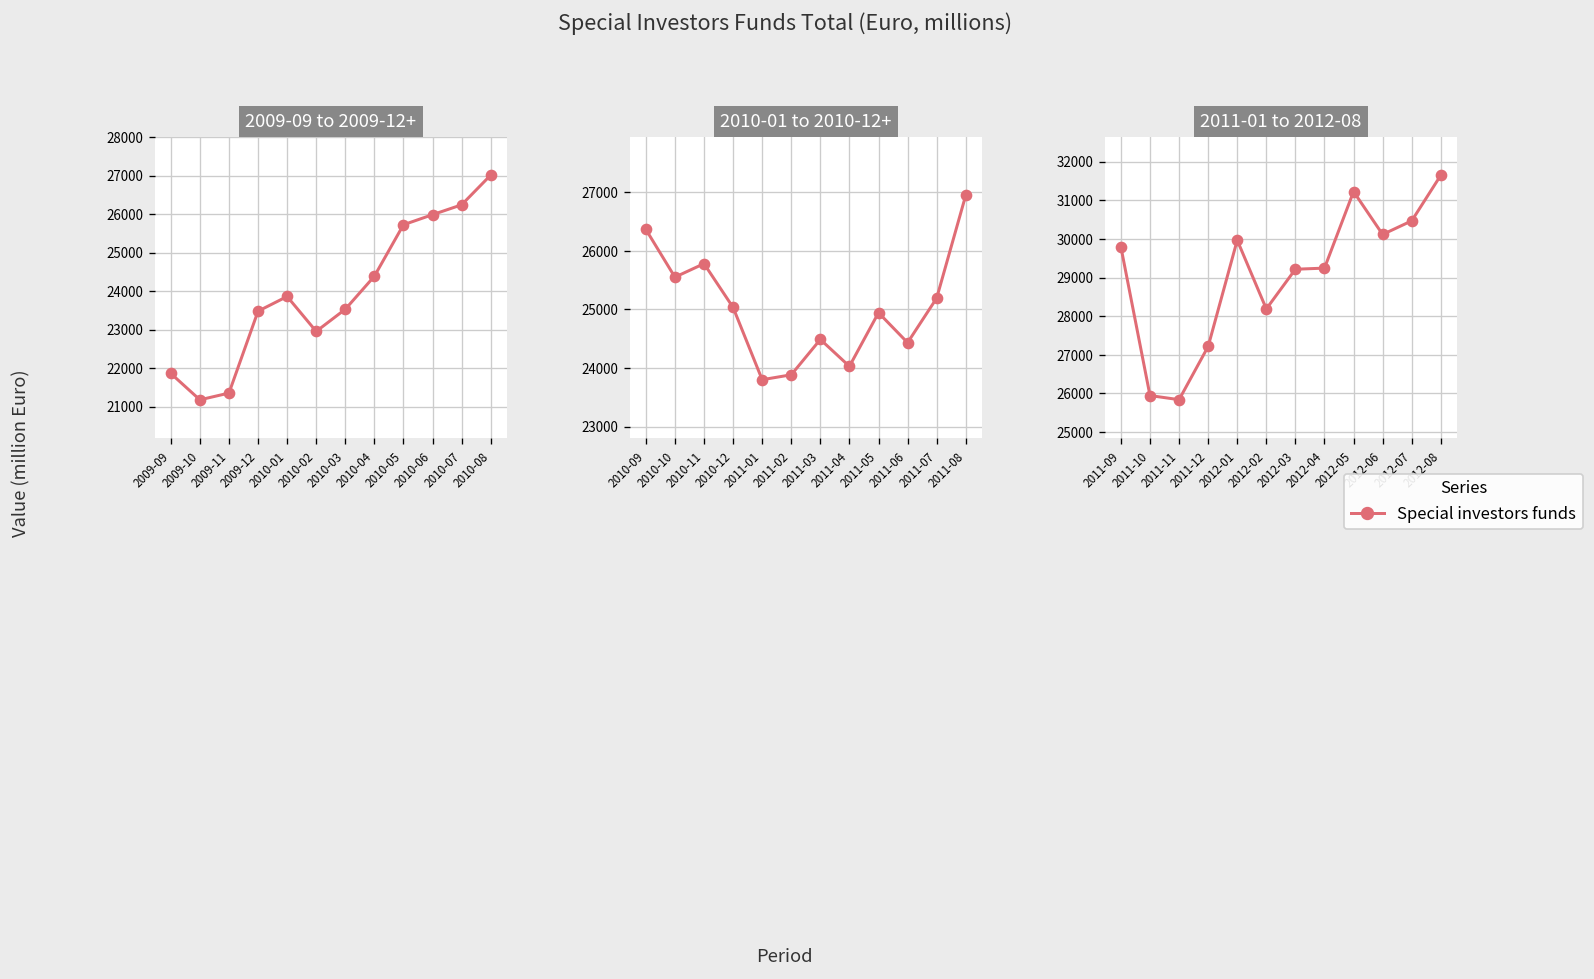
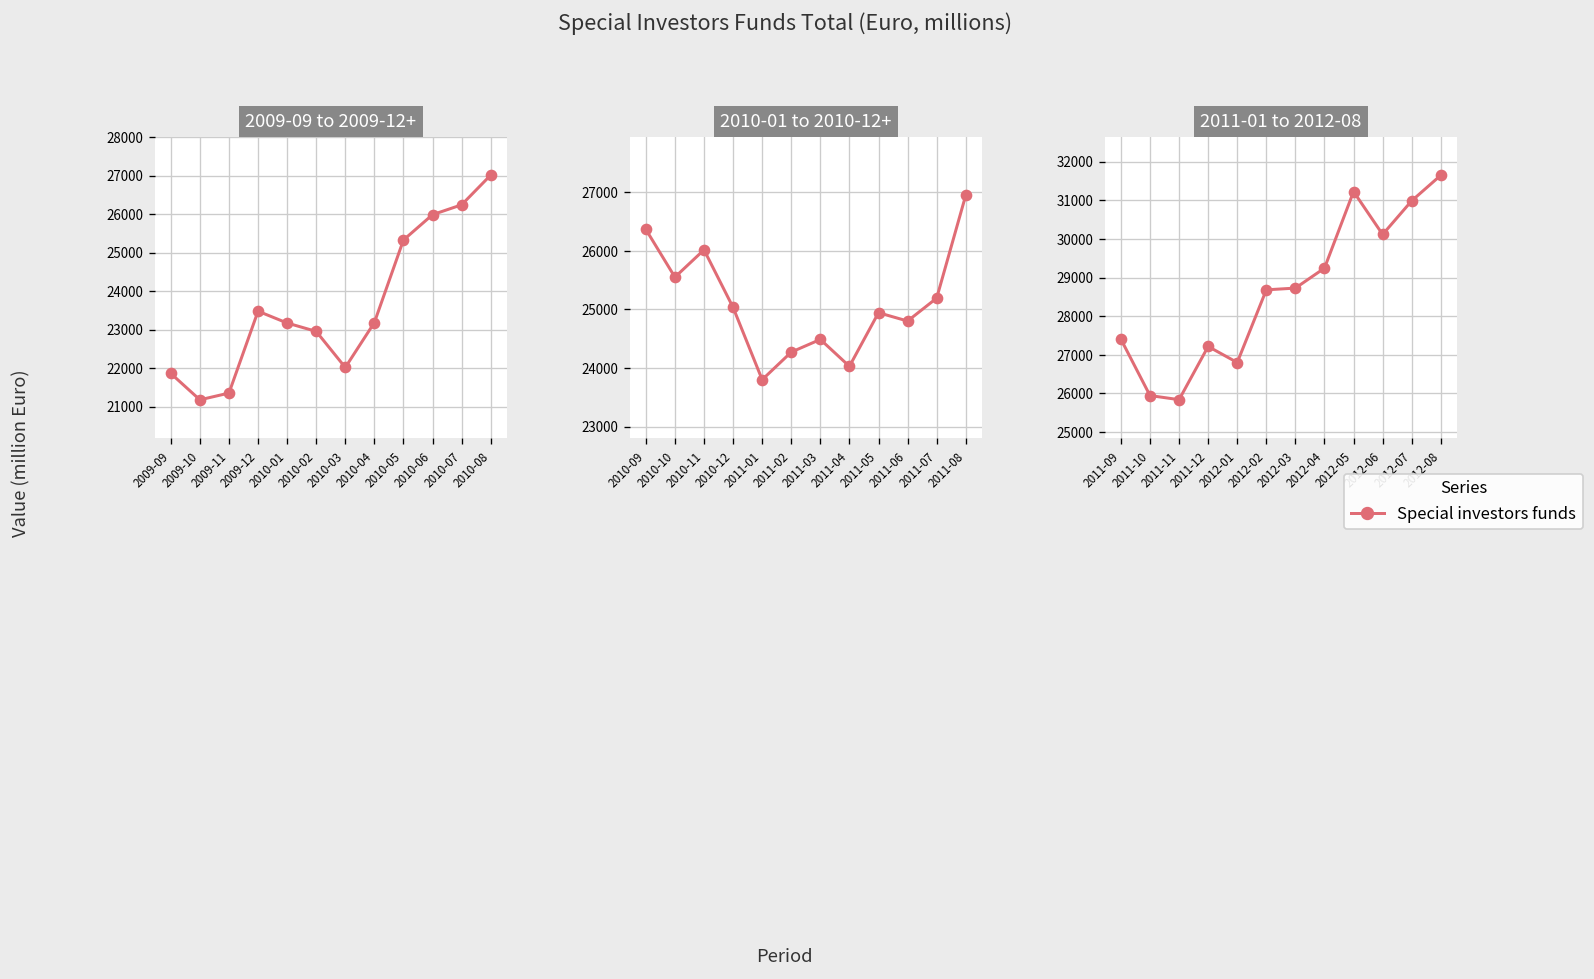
  {
    "2009-09 to 2009-12+": {
      "2009-09": 21900,
      "2009-10": 21200,
      "2009-11": 21400,
      "2009-12": 23500,
-     "2010-01": 23900,
+     "2010-01": 23200,
      "2010-02": 23000,
-     "2010-03": 23500,
-     "2010-04": 24400,
-     "2010-05": 25700,
+     "2010-03": 22000,
+     "2010-04": 23200,
+     "2010-05": 25300,
      "2010-06": 26000,
      "2010-07": 26200,
      "2010-08": 27000
    },
    "2010-01 to 2010-12+": {
      "2010-09": 26400,
      "2010-10": 25600,
-     "2010-11": 25800,
+     "2010-11": 26000,
      "2010-12": 25000,
      "2011-01": 23800,
-     "2011-02": 23900,
+     "2011-02": 24300,
      "2011-03": 24500,
      "2011-04": 24000,
      "2011-05": 24900,
-     "2011-06": 24400,
+     "2011-06": 24800,
      "2011-07": 25200,
      "2011-08": 26900
    },
    "2011-01 to 2012-08": {
-     "2011-09": 29800,
+     "2011-09": 27400,
      "2011-10": 25900,
      "2011-11": 25800,
      "2011-12": 27200,
-     "2012-01": 30000,
-     "2012-02": 28200,
-     "2012-03": 29200,
+     "2012-01": 26800,
+     "2012-02": 28700,
+     "2012-03": 28700,
      "2012-04": 29200,
      "2012-05": 31200,
      "2012-06": 30100,
-     "2012-07": 30500,
+     "2012-07": 31000,
      "2012-08": 31600
    }
  }
